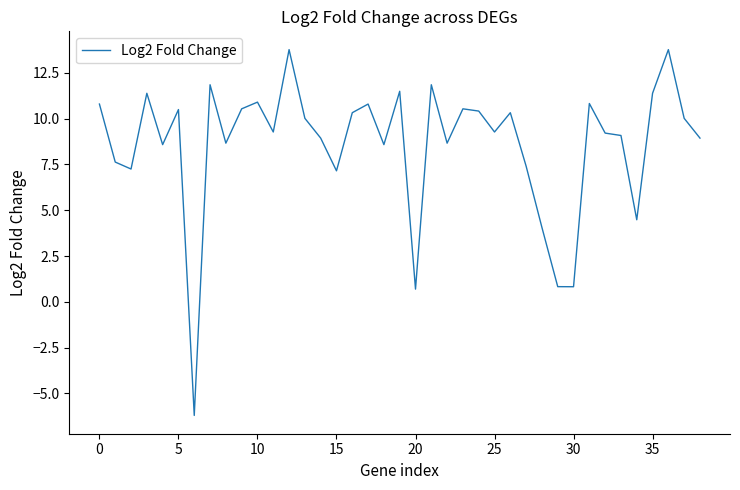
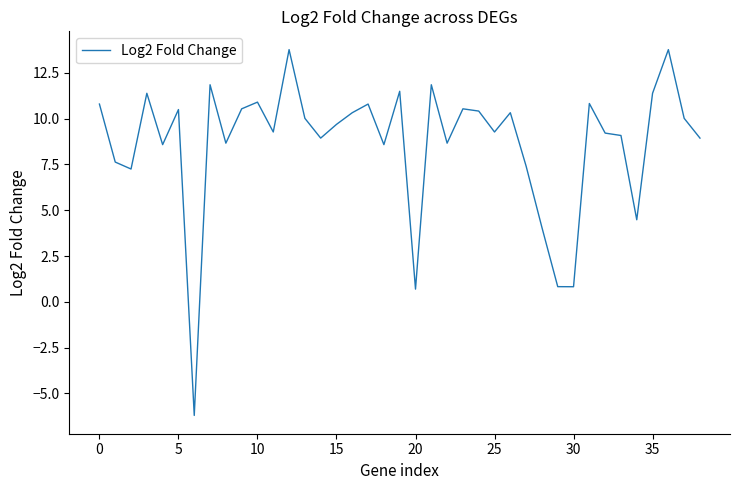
  {
    "0": 10.8,
    "5": 10.5,
    "10": 10.9,
-   "15": 7.2,
+   "15": 9.7,
    "20": 0.7,
    "25": 9.3,
    "30": 0.8,
    "35": 11.4
  }
